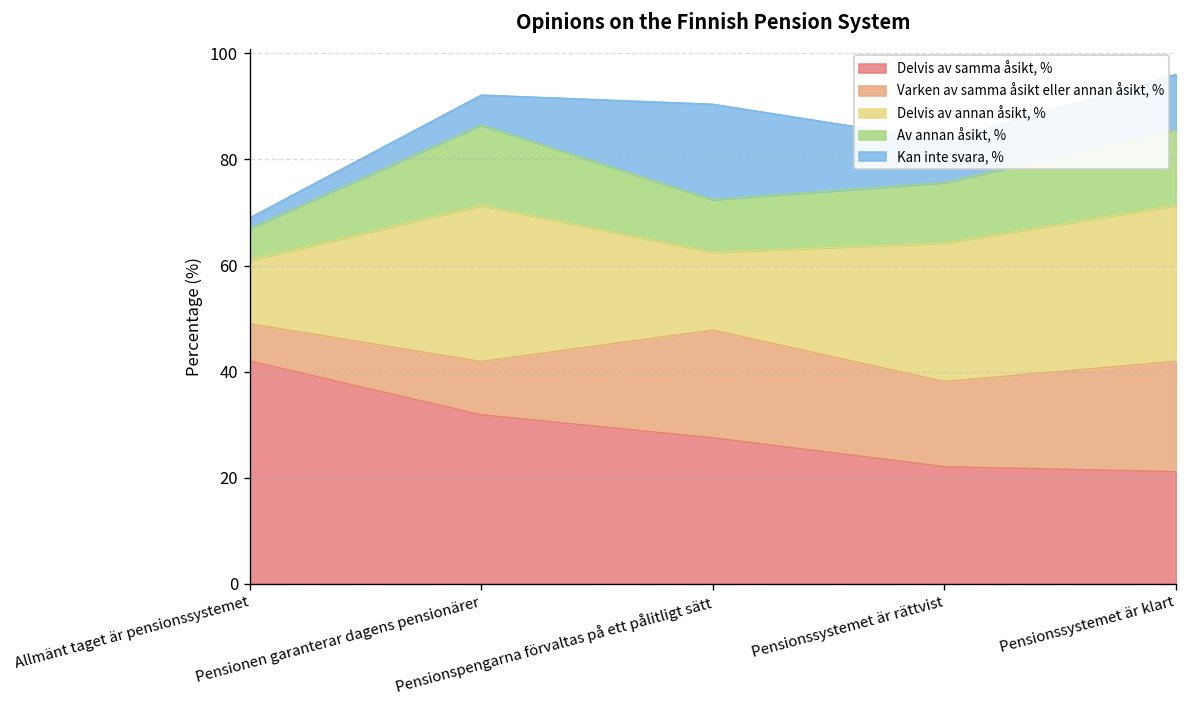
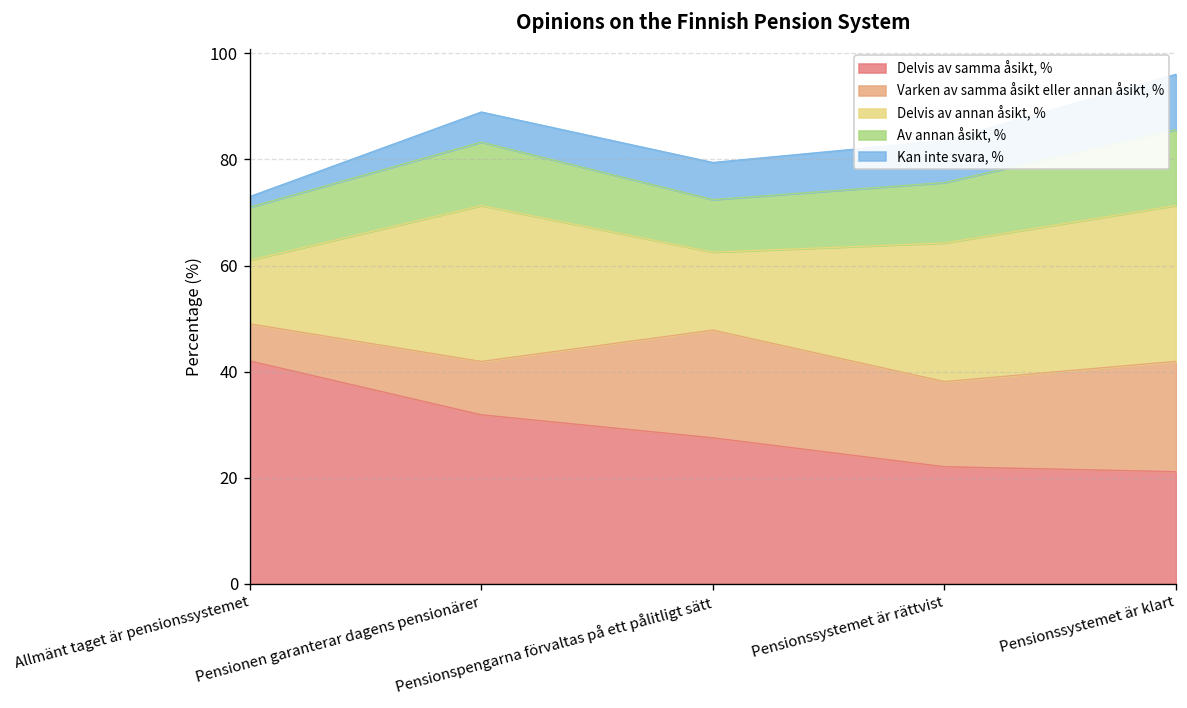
  {
    "Av annan åsikt, %": {
-     "Allmänt taget är pensionssystemet": 6,
-     "Pensionen garanterar dagens pensionärer": 15,
+     "Allmänt taget är pensionssystemet": 10,
+     "Pensionen garanterar dagens pensionärer": 12,
      "Pensionspengarna förvaltas på ett pålitligt sätt": 10,
      "Pensionssystemet är rättvist": 11,
      "Pensionssystemet är klart": 14
    },
    "Kan inte svara, %": {
      "Allmänt taget är pensionssystemet": 2,
      "Pensionen garanterar dagens pensionärer": 6,
-     "Pensionspengarna förvaltas på ett pålitligt sätt": 18,
+     "Pensionspengarna förvaltas på ett pålitligt sätt": 7,
      "Pensionssystemet är klart": 10
    }
  }
